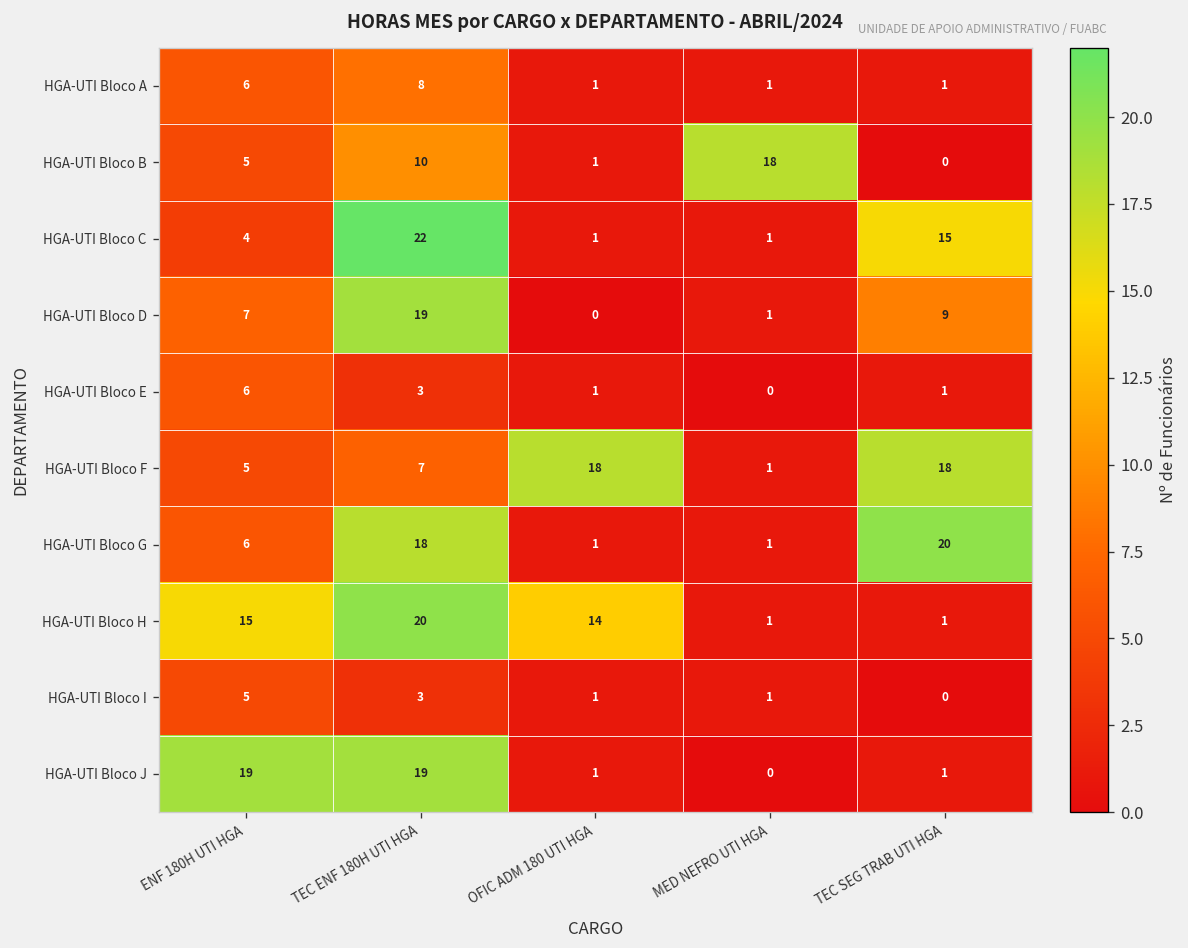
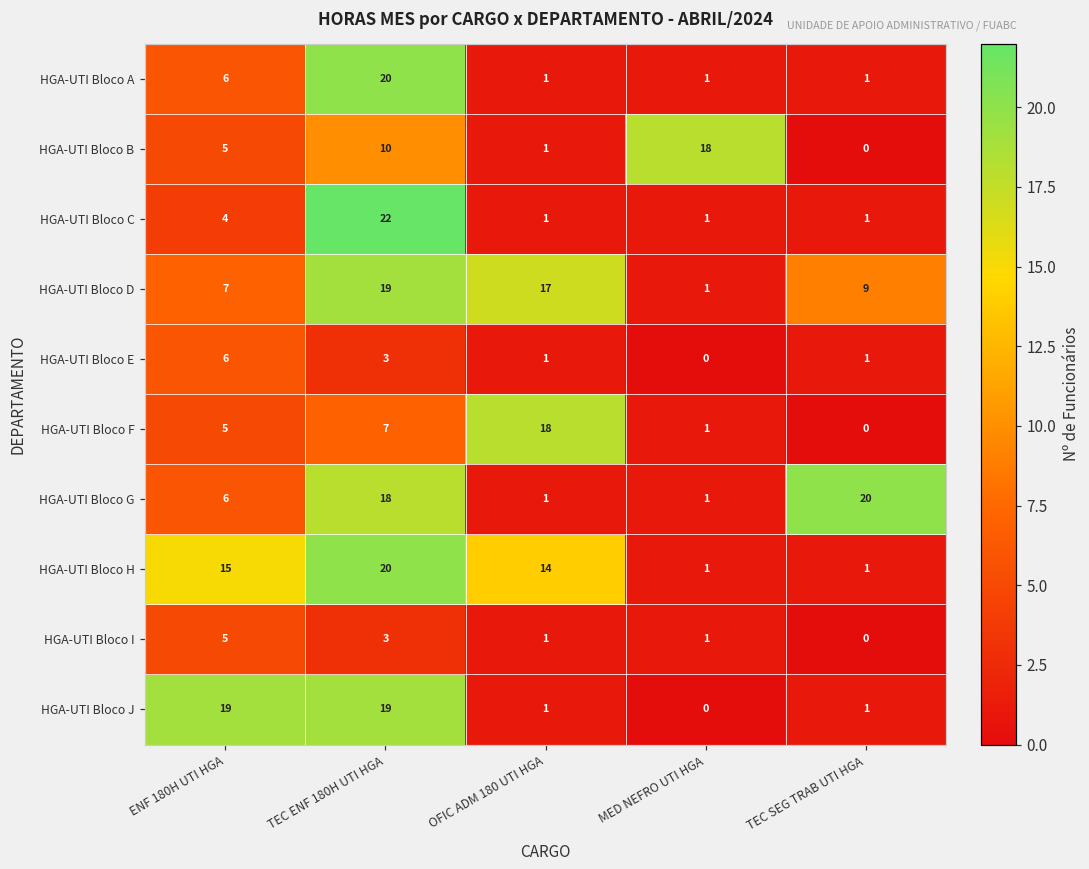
  {
    "HGA-UTI Bloco A": {
      "ENF 180H UTI HGA": 6,
-     "TEC ENF 180H UTI HGA": 8,
+     "TEC ENF 180H UTI HGA": 20,
      "OFIC ADM 180 UTI HGA": 1,
      "MED NEFRO UTI HGA": 1,
      "TEC SEG TRAB UTI HGA": 1
    },
    "HGA-UTI Bloco B": {
      "ENF 180H UTI HGA": 5,
      "TEC ENF 180H UTI HGA": 10,
      "OFIC ADM 180 UTI HGA": 1,
      "MED NEFRO UTI HGA": 18,
      "TEC SEG TRAB UTI HGA": 0
    },
    "HGA-UTI Bloco C": {
      "ENF 180H UTI HGA": 4,
      "TEC ENF 180H UTI HGA": 22,
      "OFIC ADM 180 UTI HGA": 1,
      "MED NEFRO UTI HGA": 1,
-     "TEC SEG TRAB UTI HGA": 15
+     "TEC SEG TRAB UTI HGA": 1
    },
    "HGA-UTI Bloco D": {
      "ENF 180H UTI HGA": 7,
      "TEC ENF 180H UTI HGA": 19,
-     "OFIC ADM 180 UTI HGA": 0,
+     "OFIC ADM 180 UTI HGA": 17,
      "MED NEFRO UTI HGA": 1,
      "TEC SEG TRAB UTI HGA": 9
    },
    "HGA-UTI Bloco E": {
      "ENF 180H UTI HGA": 6,
      "TEC ENF 180H UTI HGA": 3,
      "OFIC ADM 180 UTI HGA": 1,
      "MED NEFRO UTI HGA": 0,
      "TEC SEG TRAB UTI HGA": 1
    },
    "HGA-UTI Bloco F": {
      "ENF 180H UTI HGA": 5,
      "TEC ENF 180H UTI HGA": 7,
      "OFIC ADM 180 UTI HGA": 18,
      "MED NEFRO UTI HGA": 1,
-     "TEC SEG TRAB UTI HGA": 18
+     "TEC SEG TRAB UTI HGA": 0
    },
    "HGA-UTI Bloco G": {
      "ENF 180H UTI HGA": 6,
      "TEC ENF 180H UTI HGA": 18,
      "OFIC ADM 180 UTI HGA": 1,
      "MED NEFRO UTI HGA": 1,
      "TEC SEG TRAB UTI HGA": 20
    },
    "HGA-UTI Bloco H": {
      "ENF 180H UTI HGA": 15,
      "TEC ENF 180H UTI HGA": 20,
      "OFIC ADM 180 UTI HGA": 14,
      "MED NEFRO UTI HGA": 1,
      "TEC SEG TRAB UTI HGA": 1
    },
    "HGA-UTI Bloco I": {
      "ENF 180H UTI HGA": 5,
      "TEC ENF 180H UTI HGA": 3,
      "OFIC ADM 180 UTI HGA": 1,
      "MED NEFRO UTI HGA": 1,
      "TEC SEG TRAB UTI HGA": 0
    },
    "HGA-UTI Bloco J": {
      "ENF 180H UTI HGA": 19,
      "TEC ENF 180H UTI HGA": 19,
      "OFIC ADM 180 UTI HGA": 1,
      "MED NEFRO UTI HGA": 0,
      "TEC SEG TRAB UTI HGA": 1
    }
  }
